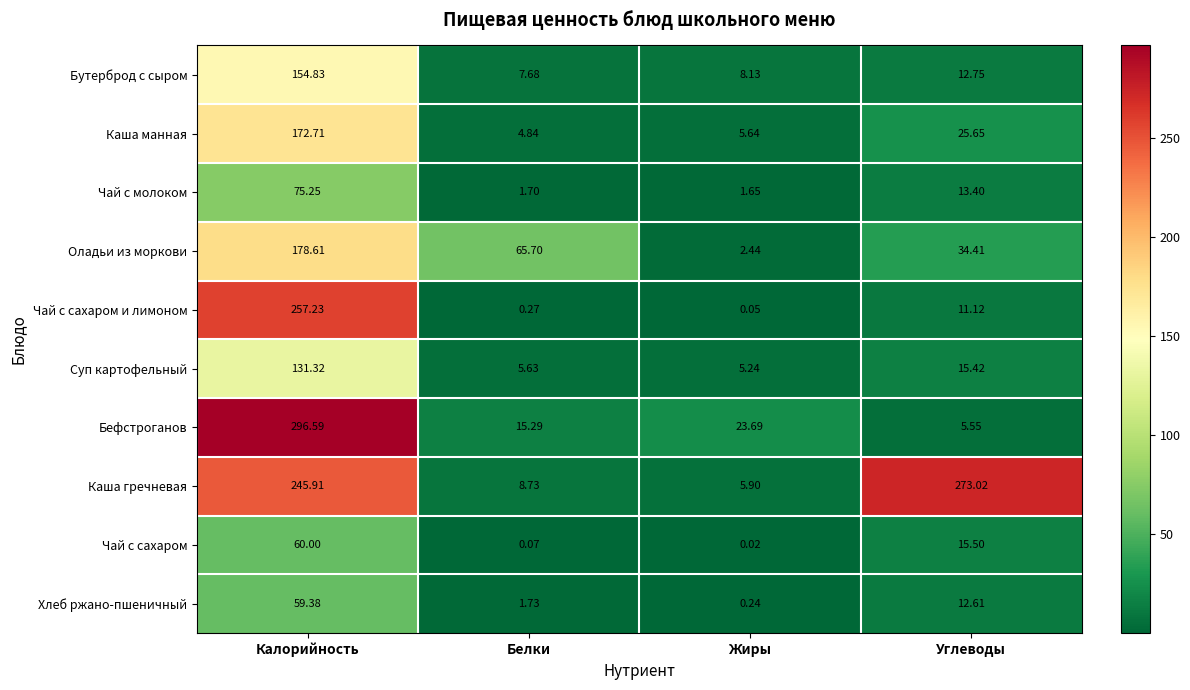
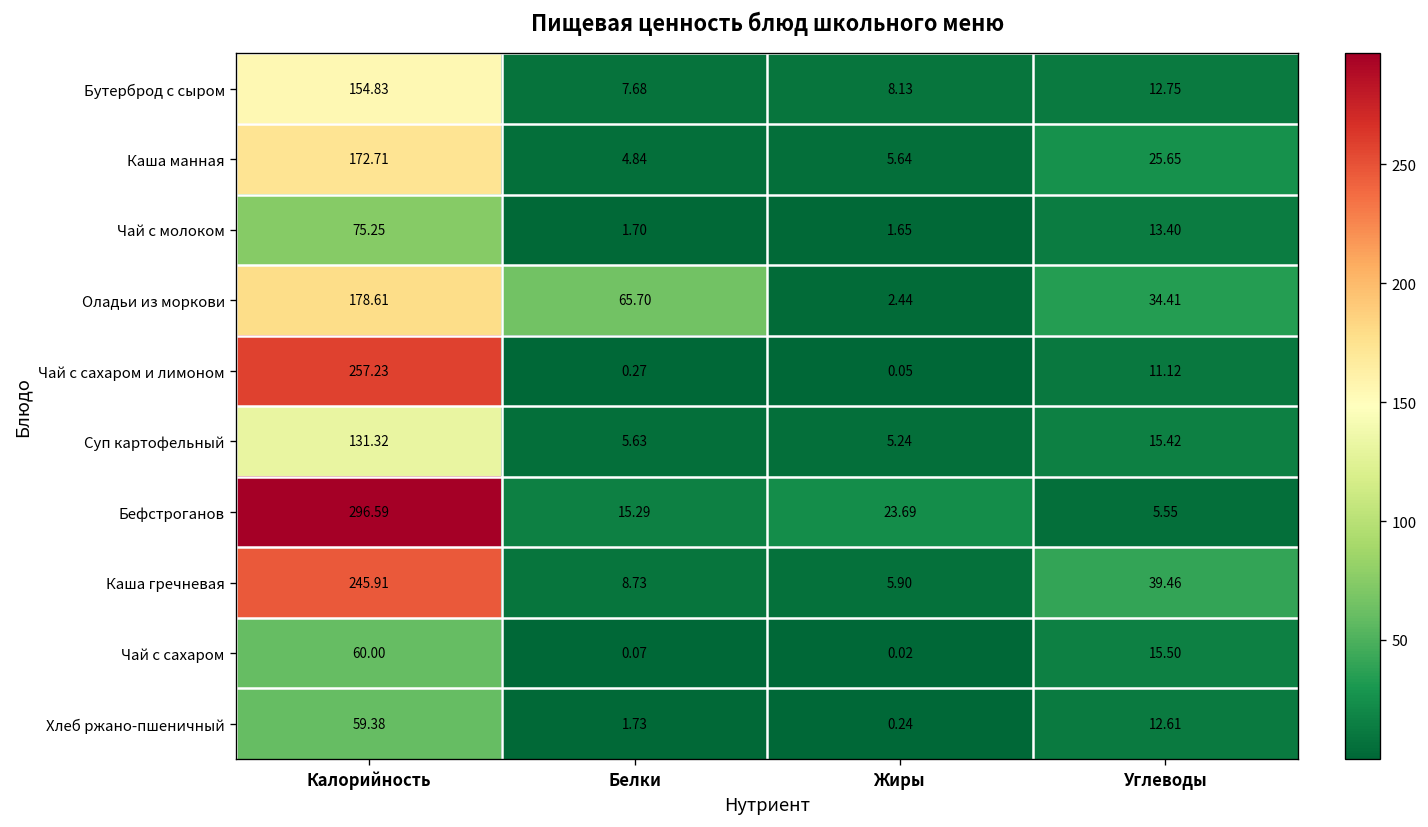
  {
    "Бутерброд с сыром": {
      "Калорийность": 154.83,
      "Белки": 7.68,
      "Жиры": 8.13,
      "Углеводы": 12.75
    },
    "Каша манная": {
      "Калорийность": 172.71,
      "Белки": 4.84,
      "Жиры": 5.64,
      "Углеводы": 25.65
    },
    "Чай с молоком": {
      "Калорийность": 75.25,
      "Белки": 1.70,
      "Жиры": 1.65,
      "Углеводы": 13.40
    },
    "Оладьи из моркови": {
      "Калорийность": 178.61,
      "Белки": 65.70,
      "Жиры": 2.44,
      "Углеводы": 34.41
    },
    "Чай с сахаром и лимоном": {
      "Калорийность": 257.23,
      "Белки": 0.27,
      "Жиры": 0.05,
      "Углеводы": 11.12
    },
    "Суп картофельный": {
      "Калорийность": 131.32,
      "Белки": 5.63,
      "Жиры": 5.24,
      "Углеводы": 15.42
    },
    "Бефстроганов": {
      "Калорийность": 296.59,
      "Белки": 15.29,
      "Жиры": 23.69,
      "Углеводы": 5.55
    },
    "Каша гречневая": {
      "Калорийность": 245.91,
      "Белки": 8.73,
      "Жиры": 5.90,
-     "Углеводы": 273.02
+     "Углеводы": 39.46
    },
    "Чай с сахаром": {
      "Калорийность": 60.00,
      "Белки": 0.07,
      "Жиры": 0.02,
      "Углеводы": 15.50
    },
    "Хлеб ржано-пшеничный": {
      "Калорийность": 59.38,
      "Белки": 1.73,
      "Жиры": 0.24,
      "Углеводы": 12.61
    }
  }
